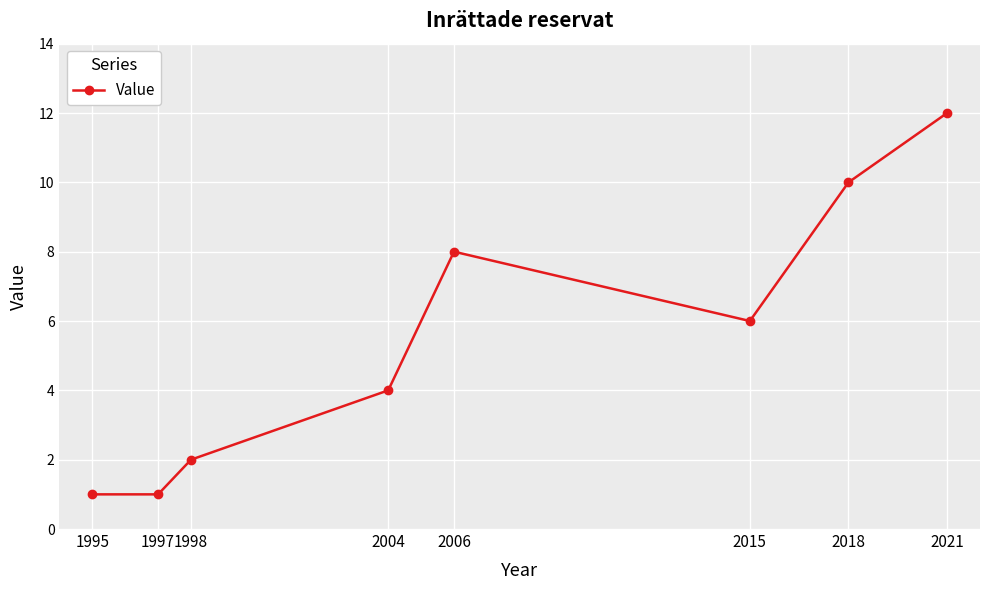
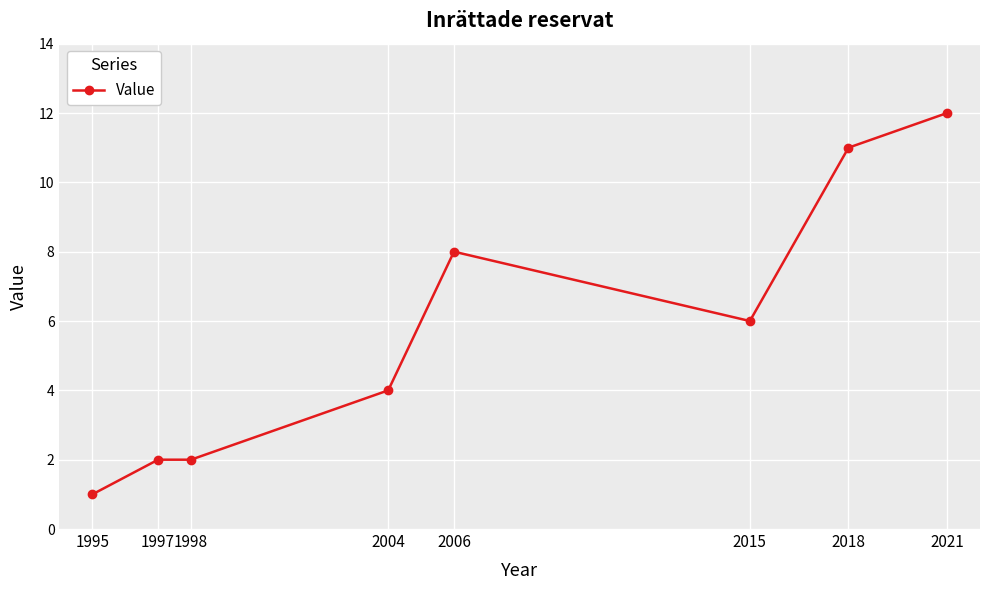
  {
    "1995": 1,
-   "1997": 1,
+   "1997": 2,
    "1998": 2,
    "2004": 4,
    "2006": 8,
    "2015": 6,
-   "2018": 10,
+   "2018": 11,
    "2021": 12
  }
